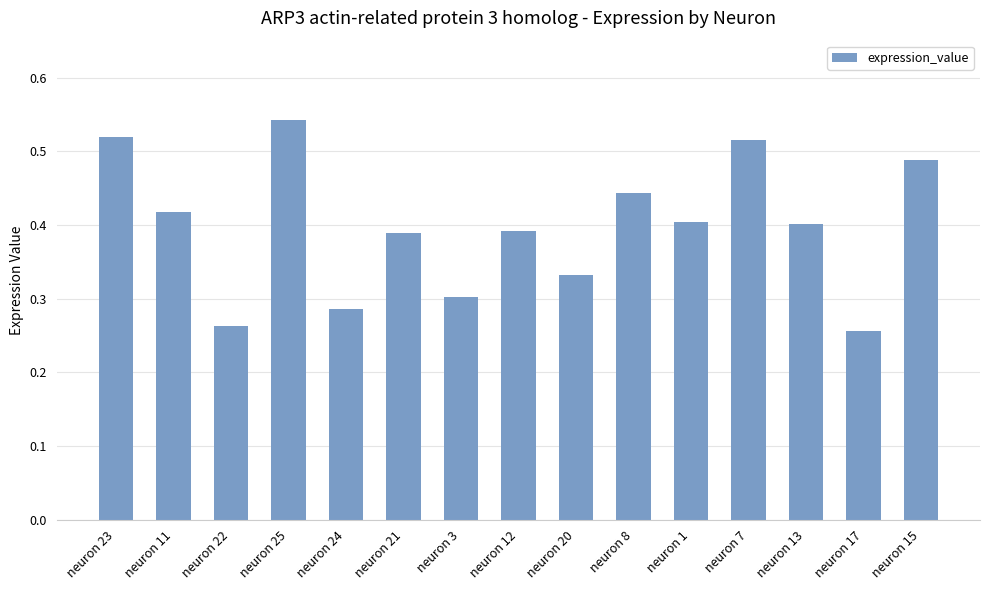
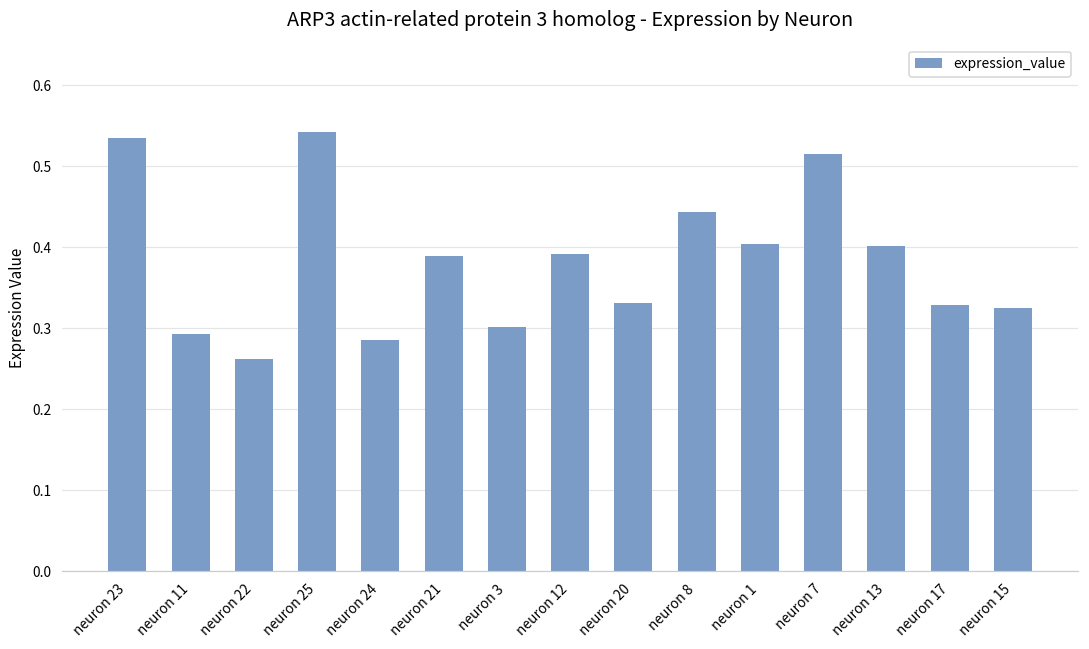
  {
-   "neuron 23": 0.52,
-   "neuron 11": 0.42,
+   "neuron 23": 0.54,
+   "neuron 11": 0.29,
    "neuron 22": 0.26,
    "neuron 25": 0.54,
    "neuron 24": 0.29,
    "neuron 21": 0.39,
    "neuron 3": 0.30,
    "neuron 12": 0.39,
    "neuron 20": 0.33,
    "neuron 8": 0.44,
    "neuron 1": 0.40,
    "neuron 7": 0.52,
    "neuron 13": 0.40,
-   "neuron 17": 0.26,
-   "neuron 15": 0.49
+   "neuron 17": 0.33,
+   "neuron 15": 0.33
  }
